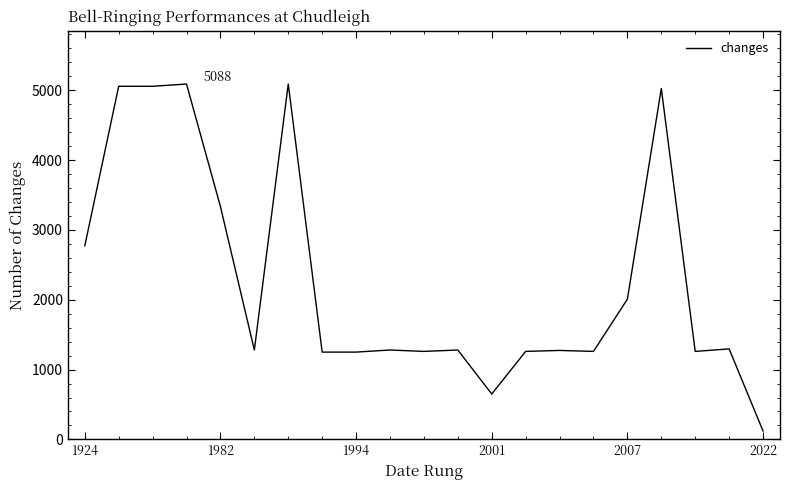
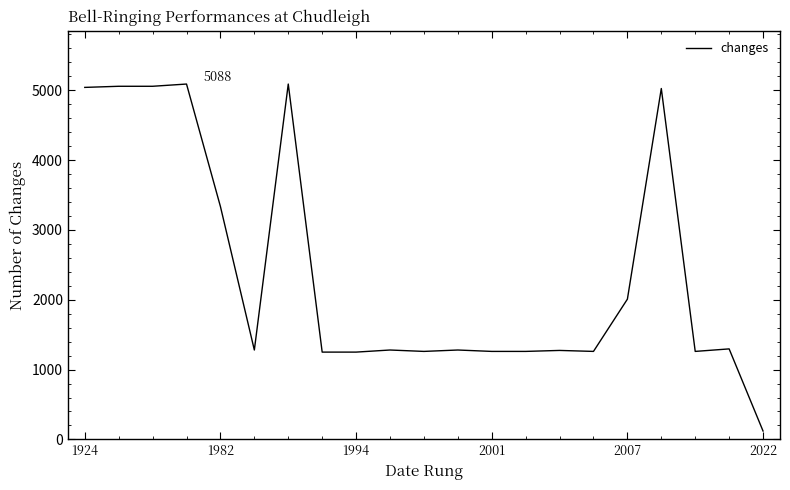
  {
-   "1924": 2800,
+   "1924": 5000,
    "1982": 3300,
    "1994": 1300,
-   "2001": 700,
+   "2001": 1300,
    "2007": 2000,
    "2022": 100
  }
